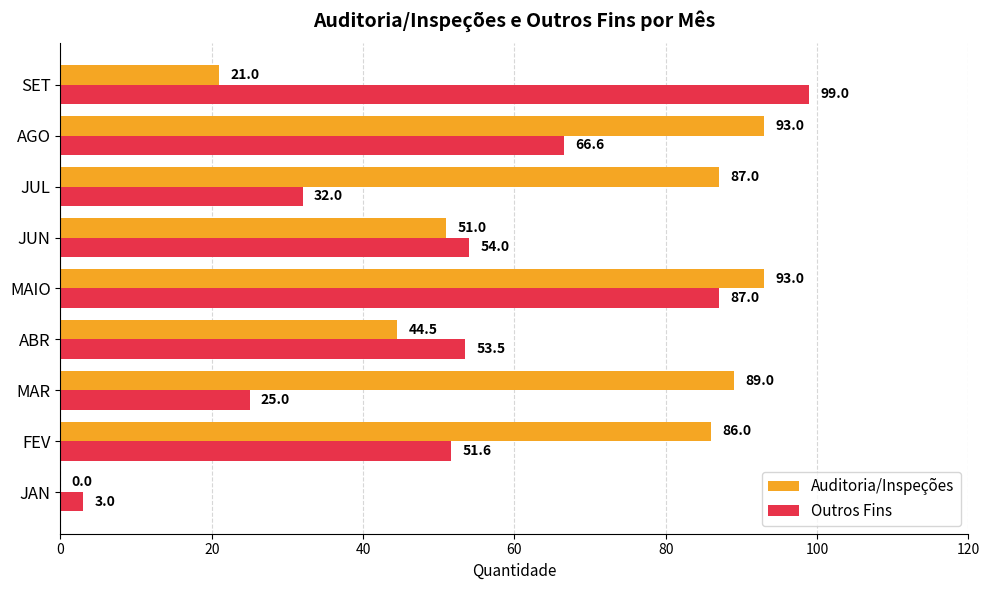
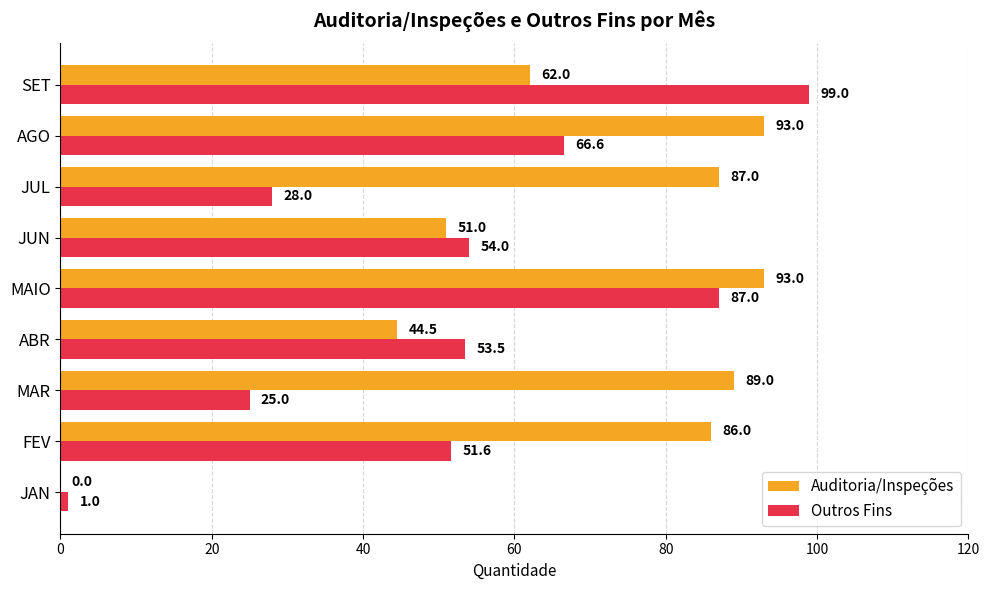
  {
    "Auditoria/Inspeções": {
-     "SET": 21.0,
+     "SET": 62.0,
      "AGO": 93.0,
      "JUL": 87.0,
      "JUN": 51.0,
      "MAIO": 93.0,
      "ABR": 44.5,
      "MAR": 89.0,
      "FEV": 86.0,
      "JAN": 0.0
    },
    "Outros Fins": {
      "SET": 99.0,
      "AGO": 66.6,
-     "JUL": 32.0,
+     "JUL": 28.0,
      "JUN": 54.0,
      "MAIO": 87.0,
      "ABR": 53.5,
      "MAR": 25.0,
      "FEV": 51.6,
-     "JAN": 3.0
+     "JAN": 1.0
    }
  }
